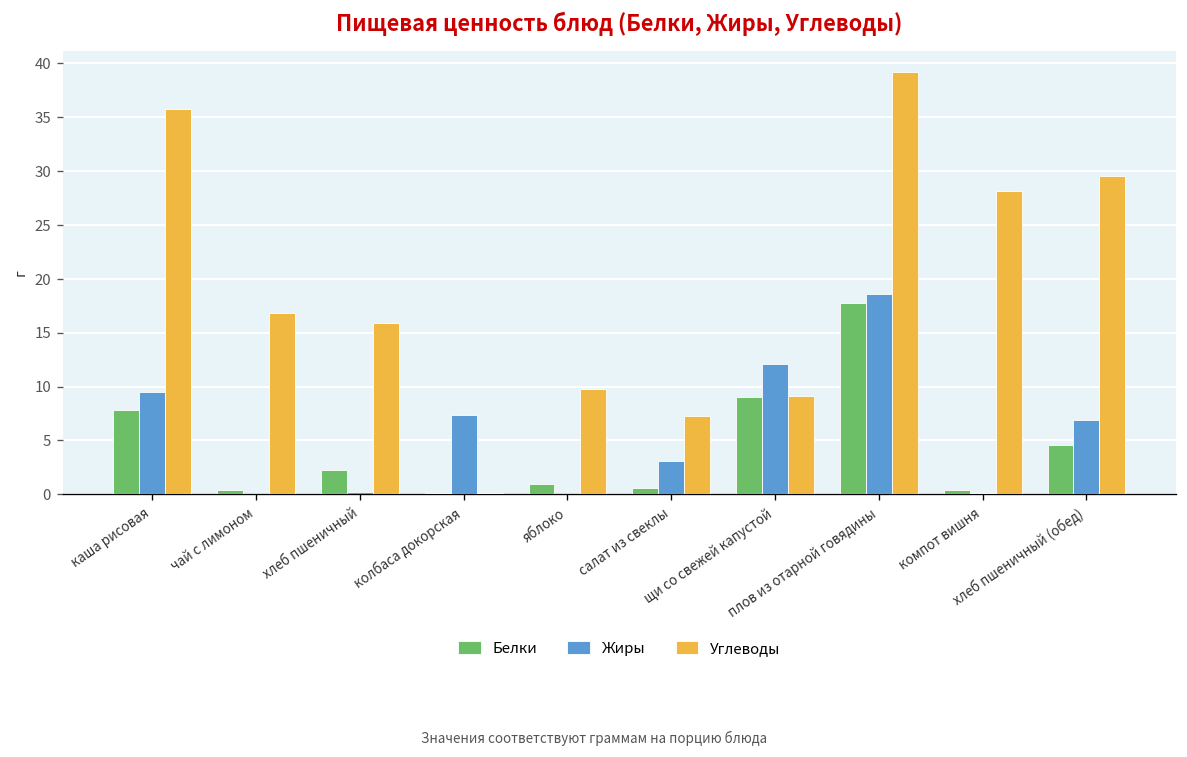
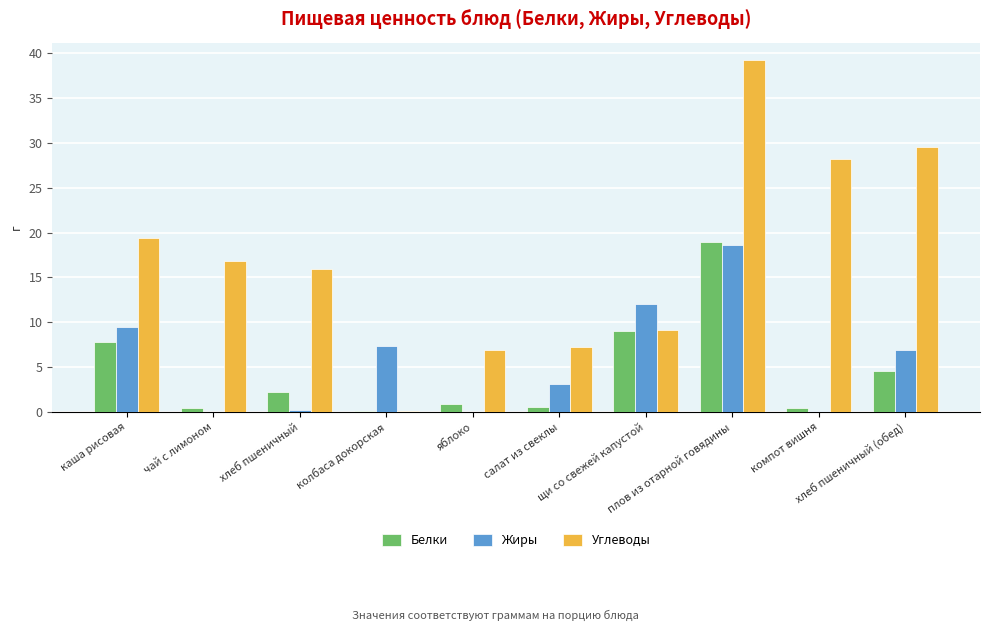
  {
    "Белки": {
      "каша рисовая": 8,
      "чай с лимоном": 0,
      "хлеб пшеничный": 2,
      "яблоко": 1,
      "салат из свеклы": 1,
      "щи со свежей капустой": 9,
-     "плов из отарной говядины": 18,
+     "плов из отарной говядины": 19,
      "компот вишня": 0,
      "хлеб пшеничный (обед)": 5
    },
    "Жиры": {
      "каша рисовая": 9,
      "чай с лимоном": 0,
      "колбаса докорская": 7,
      "салат из свеклы": 3,
      "щи со свежей капустой": 12,
      "плов из отарной говядины": 19,
      "хлеб пшеничный (обед)": 7
    },
    "Углеводы": {
-     "каша рисовая": 36,
+     "каша рисовая": 19,
      "чай с лимоном": 17,
      "хлеб пшеничный": 16,
-     "яблоко": 10,
+     "яблоко": 7,
      "салат из свеклы": 7,
      "щи со свежей капустой": 9,
      "плов из отарной говядины": 39,
      "компот вишня": 28,
      "хлеб пшеничный (обед)": 30
    }
  }
